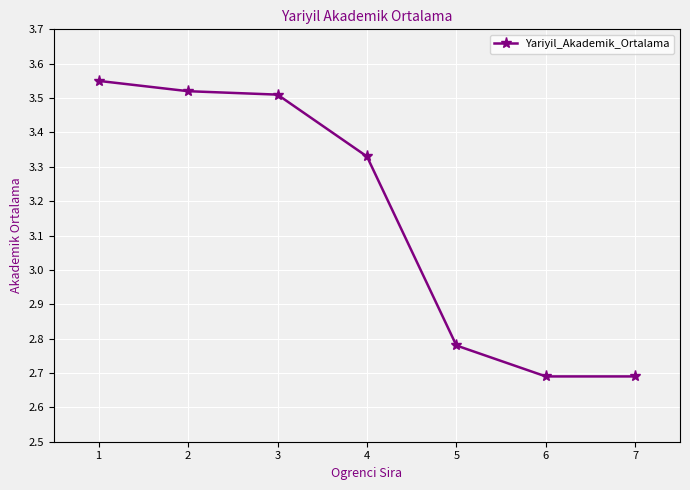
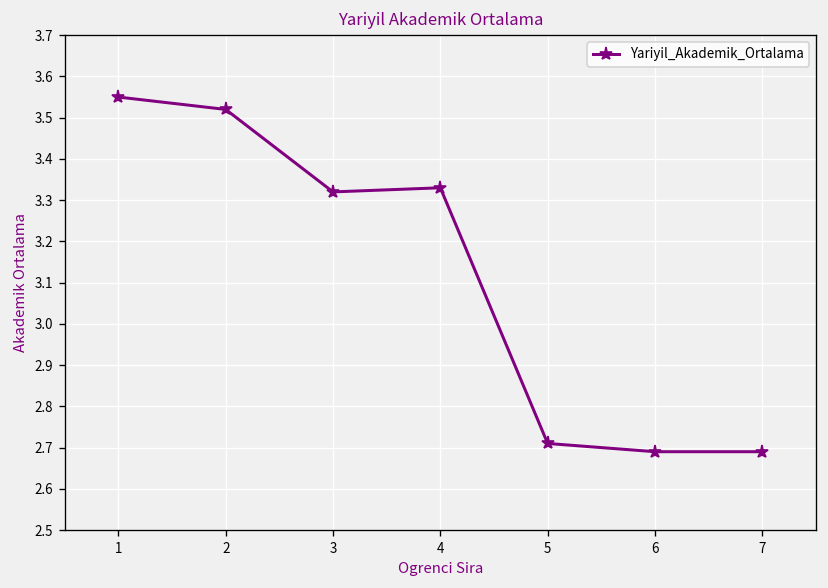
  {
    "1": 3.55,
    "2": 3.52,
-   "3": 3.51,
+   "3": 3.32,
    "4": 3.33,
-   "5": 2.78,
+   "5": 2.71,
    "6": 2.69,
    "7": 2.69
  }
